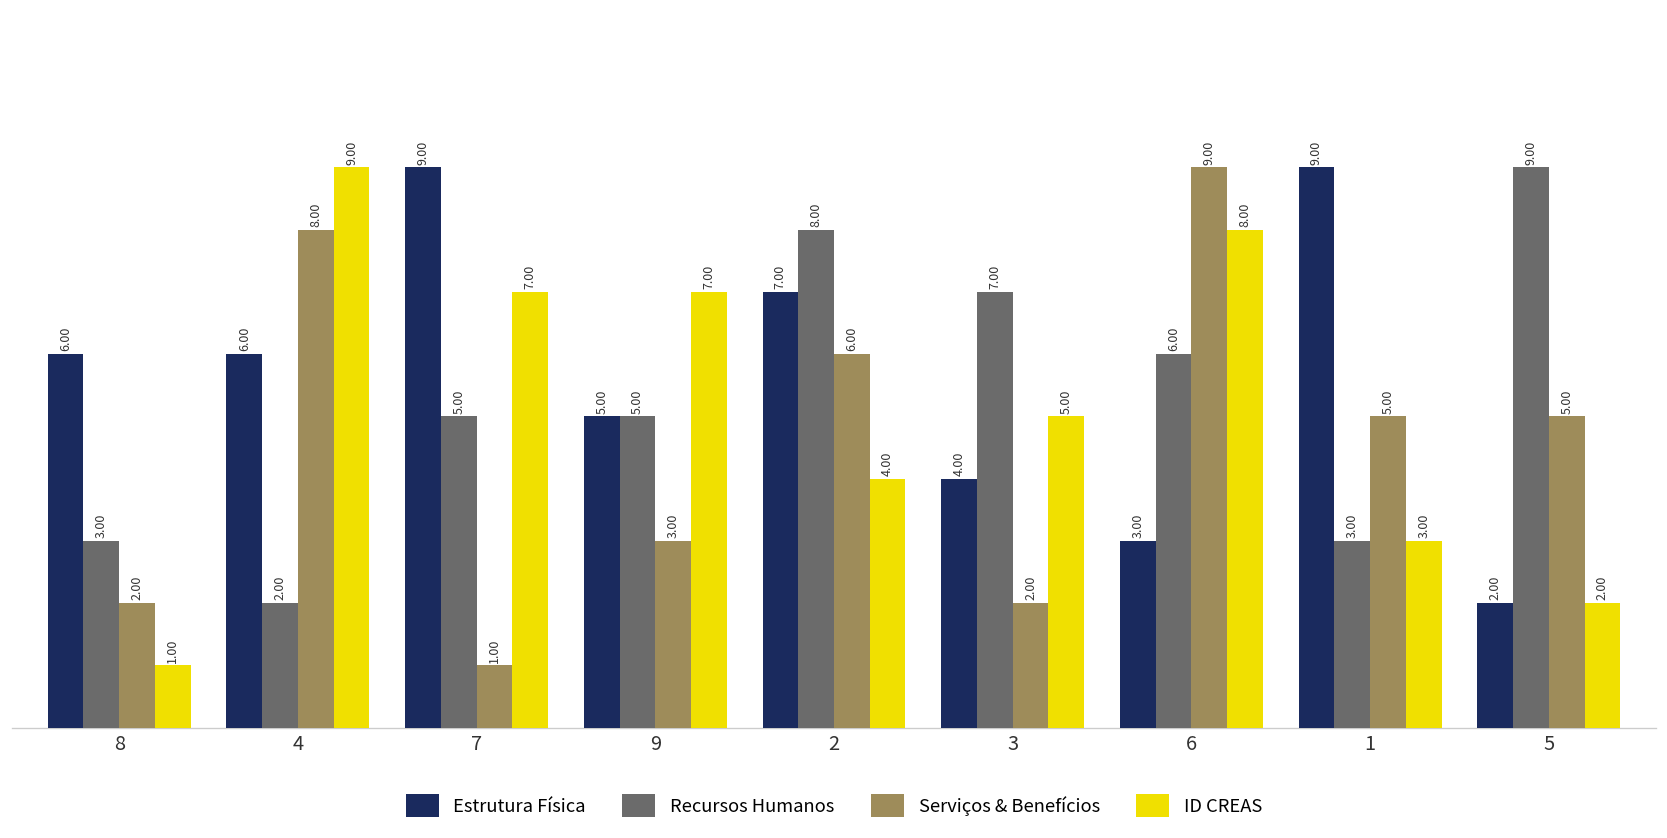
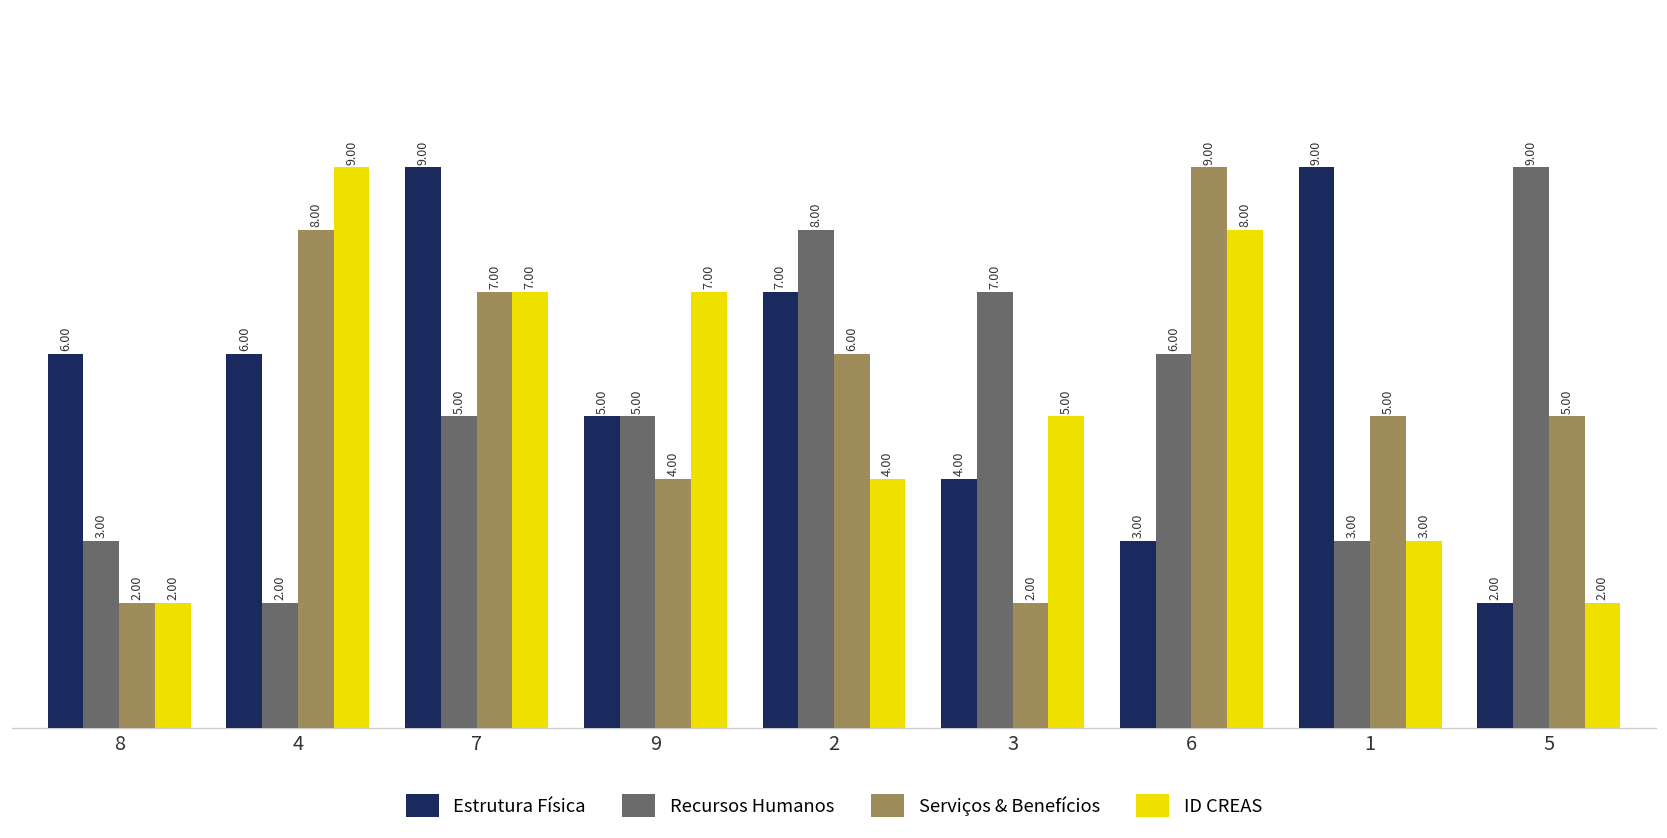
  {
    "Estrutura Física": {
      "8": 6.00,
      "4": 6.00,
      "7": 9.00,
      "9": 5.00,
      "2": 7.00,
      "3": 4.00,
      "6": 3.00,
      "1": 9.00,
      "5": 2.00
    },
    "Recursos Humanos": {
      "8": 3.00,
      "4": 2.00,
      "7": 5.00,
      "9": 5.00,
      "2": 8.00,
      "3": 7.00,
      "6": 6.00,
      "1": 3.00,
      "5": 9.00
    },
    "Serviços & Benefícios": {
      "8": 2.00,
      "4": 8.00,
-     "7": 1.00,
-     "9": 3.00,
+     "7": 7.00,
+     "9": 4.00,
      "2": 6.00,
      "3": 2.00,
      "6": 9.00,
      "1": 5.00,
      "5": 5.00
    },
    "ID CREAS": {
-     "8": 1.00,
+     "8": 2.00,
      "4": 9.00,
      "7": 7.00,
      "9": 7.00,
      "2": 4.00,
      "3": 5.00,
      "6": 8.00,
      "1": 3.00,
      "5": 2.00
    }
  }
